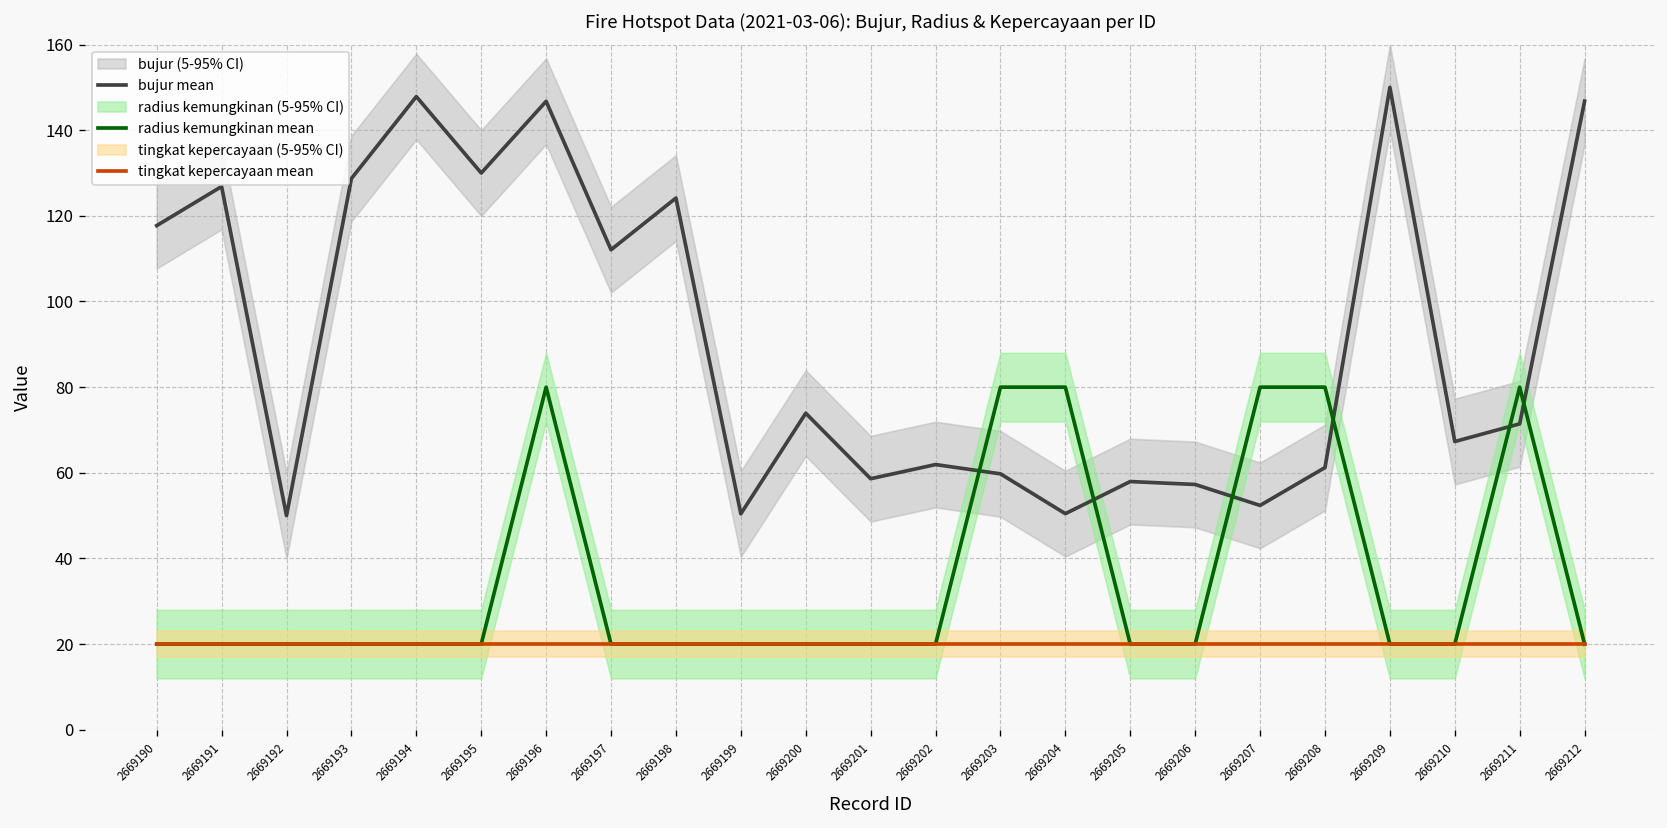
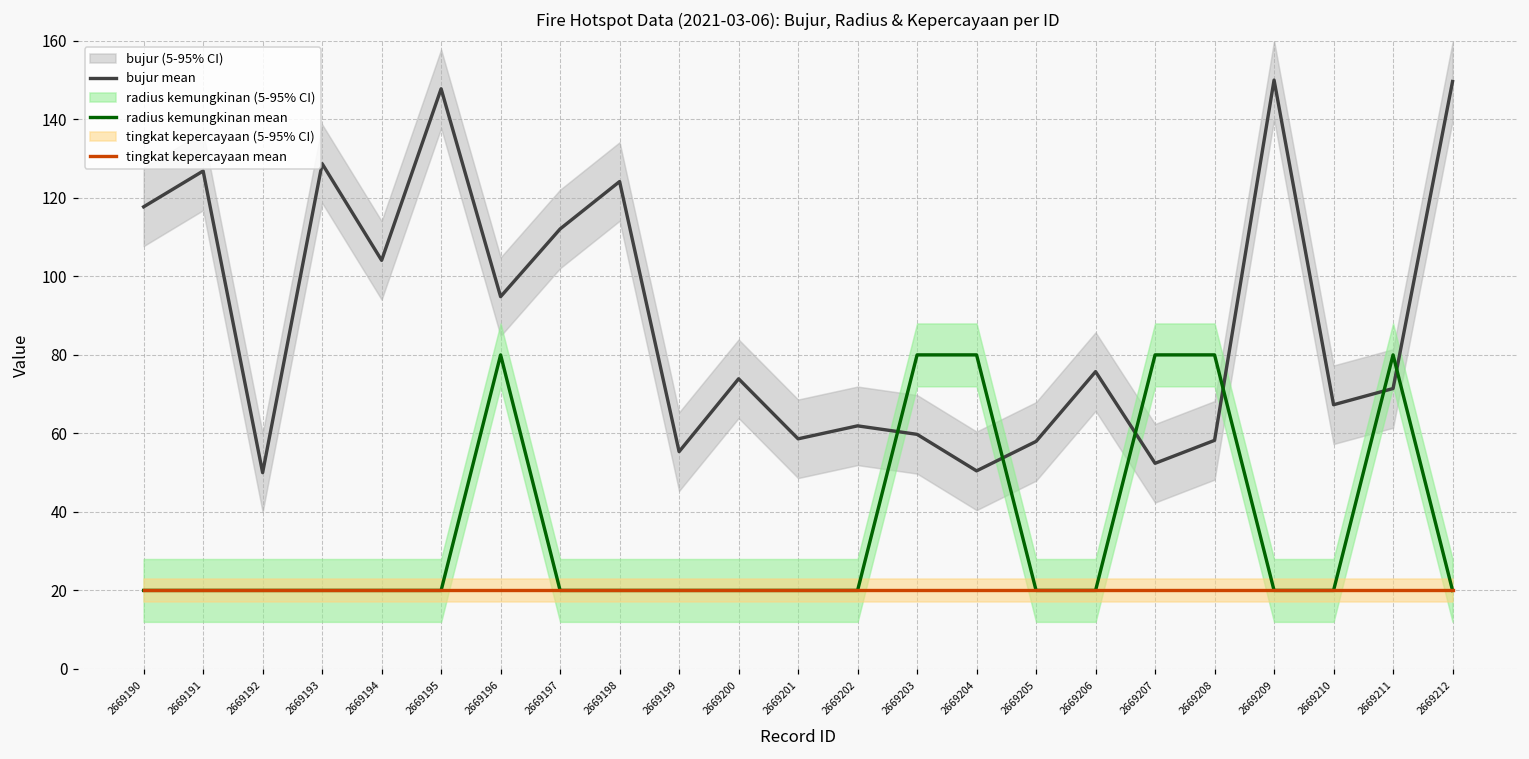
  {
    "bujur mean": {
      "2669190": 118,
      "2669192": 50,
      "2669193": 129,
-     "2669194": 148,
-     "2669195": 130,
-     "2669196": 147,
+     "2669194": 104,
+     "2669195": 148,
+     "2669196": 95,
      "2669197": 112,
      "2669198": 124,
-     "2669199": 50,
+     "2669199": 55,
      "2669200": 74,
      "2669201": 59,
      "2669202": 62,
      "2669203": 60,
      "2669204": 50,
      "2669205": 58,
-     "2669206": 57,
+     "2669206": 76,
      "2669207": 52,
-     "2669208": 61,
+     "2669208": 58,
      "2669209": 150,
      "2669210": 67,
      "2669211": 71,
-     "2669212": 147
+     "2669212": 150
    },
    "radius kemungkinan mean": {
      "2669196": 80,
      "2669203": 80,
      "2669204": 80,
      "2669207": 80,
      "2669208": 80,
      "2669211": 80
    },
    "tingkat kepercayaan (5-95% CI)": {
      "2669190": 23,
      "2669191": 23,
      "2669192": 23,
      "2669193": 23,
      "2669194": 23,
      "2669195": 23,
      "2669196": 23,
      "2669197": 23,
      "2669198": 23,
      "2669199": 23,
      "2669200": 23,
      "2669201": 23,
      "2669202": 23,
      "2669203": 23,
      "2669204": 23,
      "2669205": 23,
      "2669206": 23,
      "2669207": 23,
      "2669208": 23,
      "2669209": 23,
      "2669210": 23,
      "2669211": 23,
      "2669212": 23
    },
    "tingkat kepercayaan mean": {
      "2669196": 20,
      "2669203": 20,
      "2669204": 20,
      "2669207": 20,
      "2669208": 20,
      "2669211": 20
    }
  }
